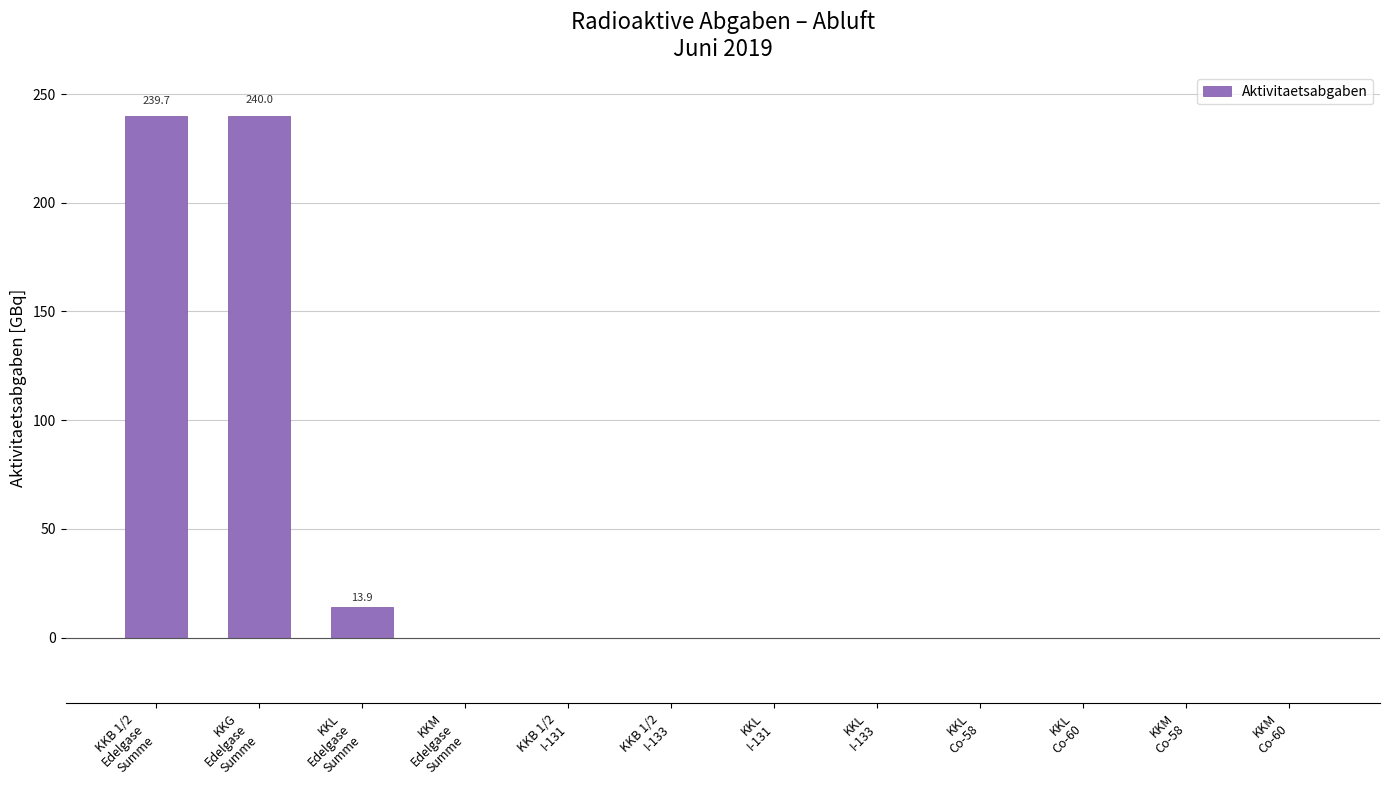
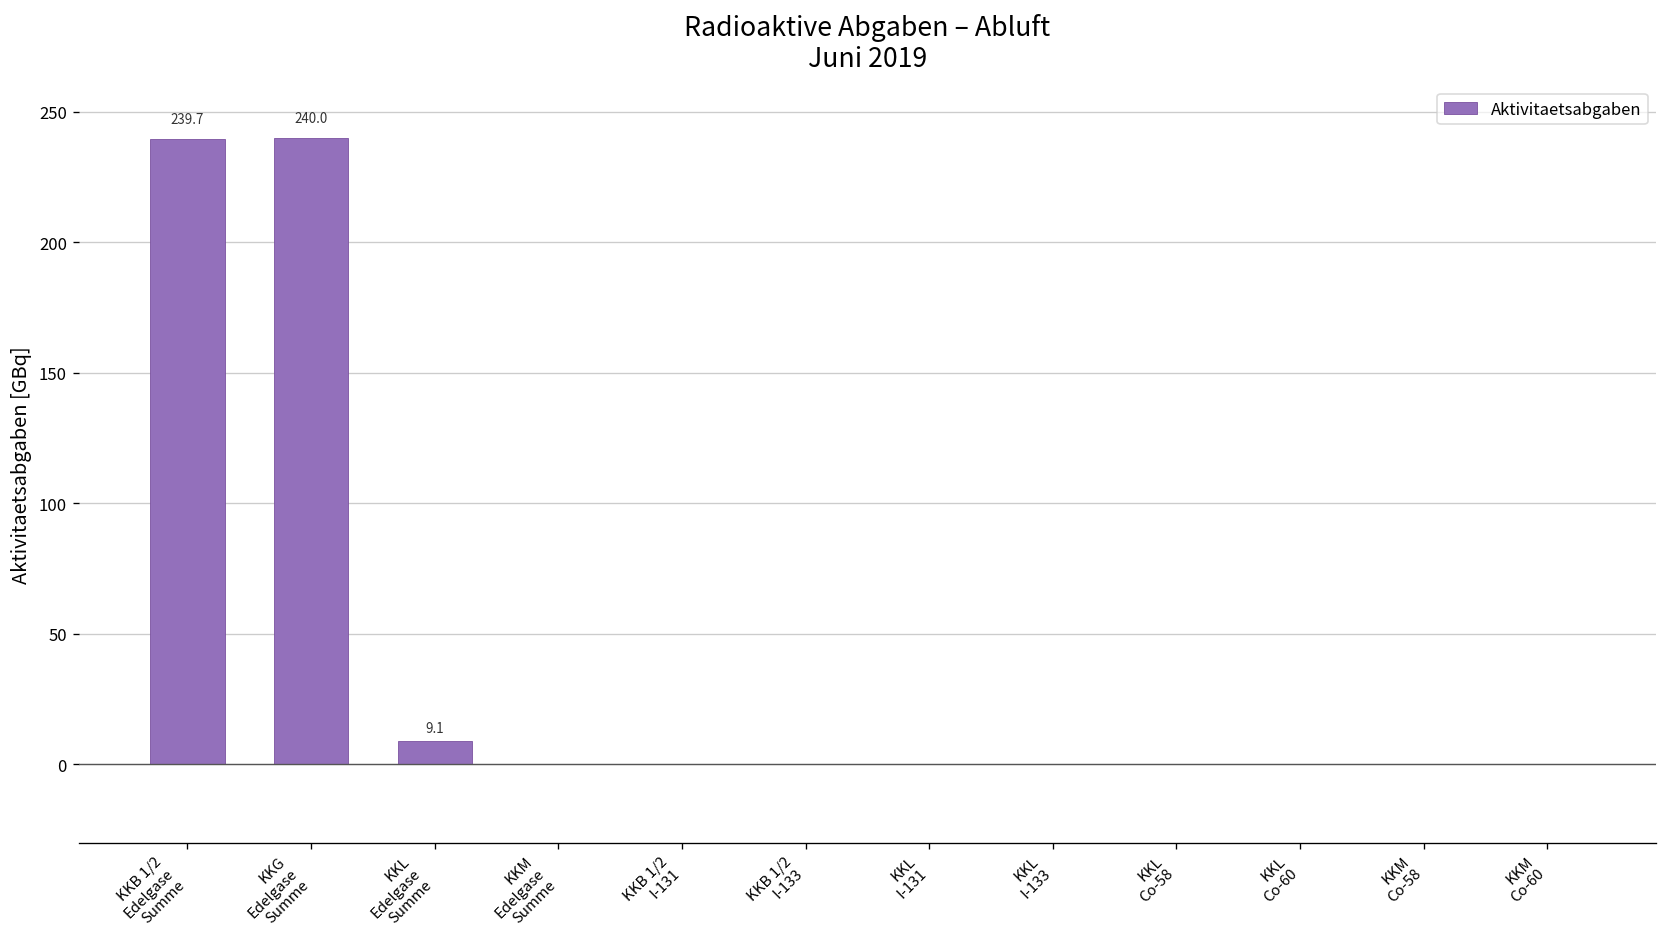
  {
    "KKB 1/2 Edelgase Summe": 239.7,
    "KKG Edelgase Summe": 240.0,
-   "KKL Edelgase Summe": 13.9
+   "KKL Edelgase Summe": 9.1
  }
